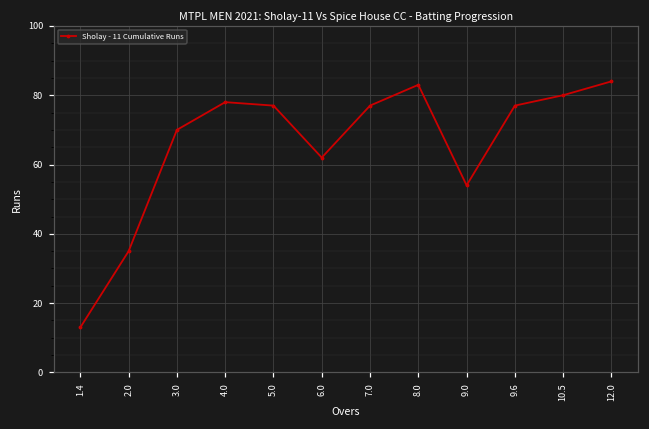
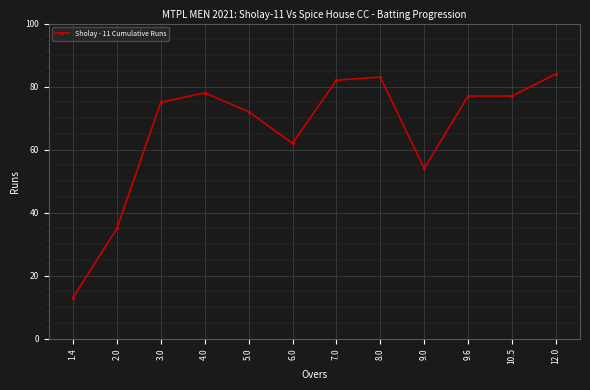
  {
    "1.4": 13,
    "2.0": 35,
-   "3.0": 70,
+   "3.0": 75,
    "4.0": 78,
-   "5.0": 77,
+   "5.0": 72,
    "6.0": 62,
-   "7.0": 77,
+   "7.0": 82,
    "8.0": 83,
    "9.0": 54,
    "9.6": 77,
-   "10.5": 80,
+   "10.5": 77,
    "12.0": 84
  }
